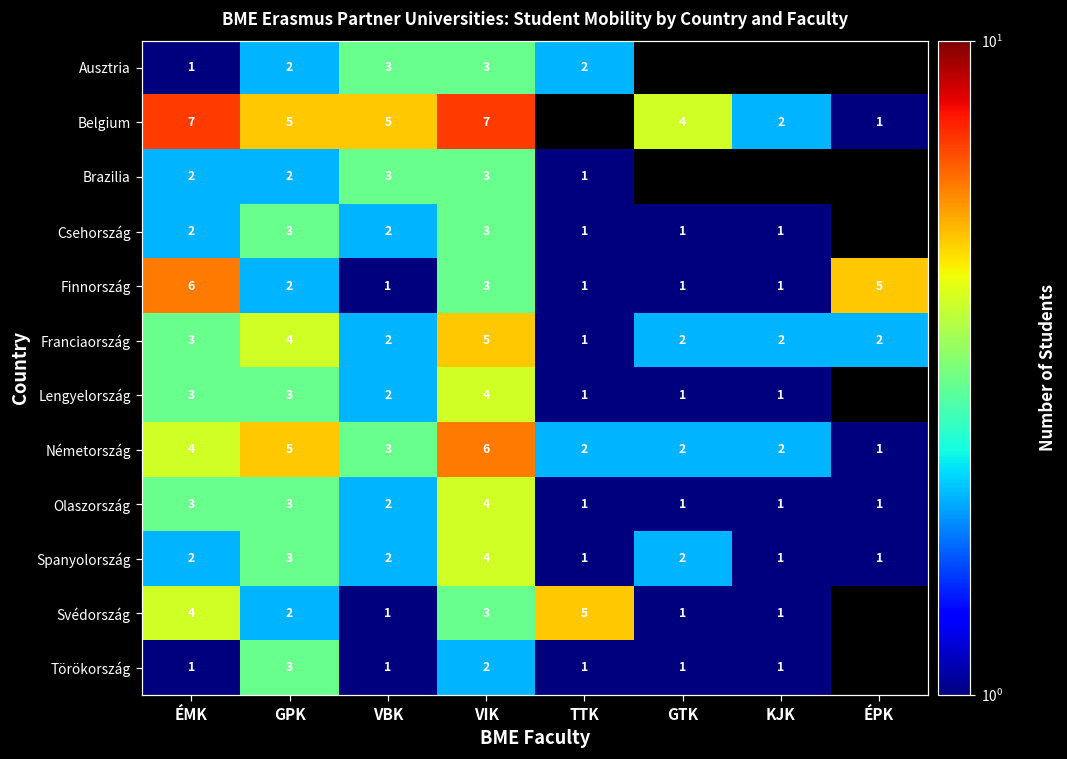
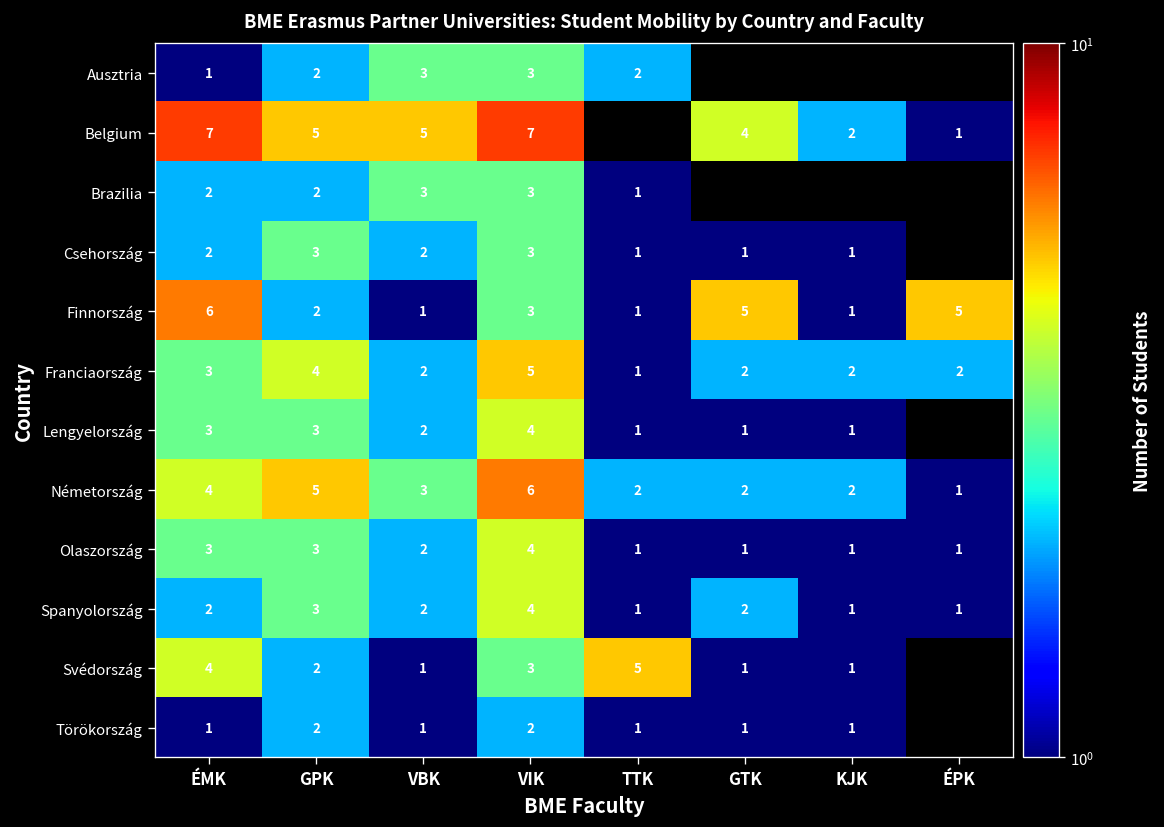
  {
    "Ausztria": {
      "ÉMK": 1,
      "GPK": 2,
      "VBK": 3,
      "VIK": 3,
      "TTK": 2
    },
    "Belgium": {
      "ÉMK": 7,
      "GPK": 5,
      "VBK": 5,
      "VIK": 7,
      "GTK": 4,
      "KJK": 2,
      "ÉPK": 1
    },
    "Brazilia": {
      "ÉMK": 2,
      "GPK": 2,
      "VBK": 3,
      "VIK": 3,
      "TTK": 1
    },
    "Csehország": {
      "ÉMK": 2,
      "GPK": 3,
      "VBK": 2,
      "VIK": 3,
      "TTK": 1,
      "GTK": 1,
      "KJK": 1
    },
    "Finnország": {
      "ÉMK": 6,
      "GPK": 2,
      "VBK": 1,
      "VIK": 3,
      "TTK": 1,
-     "GTK": 1,
+     "GTK": 5,
      "KJK": 1,
      "ÉPK": 5
    },
    "Franciaország": {
      "ÉMK": 3,
      "GPK": 4,
      "VBK": 2,
      "VIK": 5,
      "TTK": 1,
      "GTK": 2,
      "KJK": 2,
      "ÉPK": 2
    },
    "Lengyelország": {
      "ÉMK": 3,
      "GPK": 3,
      "VBK": 2,
      "VIK": 4,
      "TTK": 1,
      "GTK": 1,
      "KJK": 1
    },
    "Németország": {
      "ÉMK": 4,
      "GPK": 5,
      "VBK": 3,
      "VIK": 6,
      "TTK": 2,
      "GTK": 2,
      "KJK": 2,
      "ÉPK": 1
    },
    "Olaszország": {
      "ÉMK": 3,
      "GPK": 3,
      "VBK": 2,
      "VIK": 4,
      "TTK": 1,
      "GTK": 1,
      "KJK": 1,
      "ÉPK": 1
    },
    "Spanyolország": {
      "ÉMK": 2,
      "GPK": 3,
      "VBK": 2,
      "VIK": 4,
      "TTK": 1,
      "GTK": 2,
      "KJK": 1,
      "ÉPK": 1
    },
    "Svédország": {
      "ÉMK": 4,
      "GPK": 2,
      "VBK": 1,
      "VIK": 3,
      "TTK": 5,
      "GTK": 1,
      "KJK": 1
    },
    "Törökország": {
      "ÉMK": 1,
-     "GPK": 3,
+     "GPK": 2,
      "VBK": 1,
      "VIK": 2,
      "TTK": 1,
      "GTK": 1,
      "KJK": 1
    }
  }
